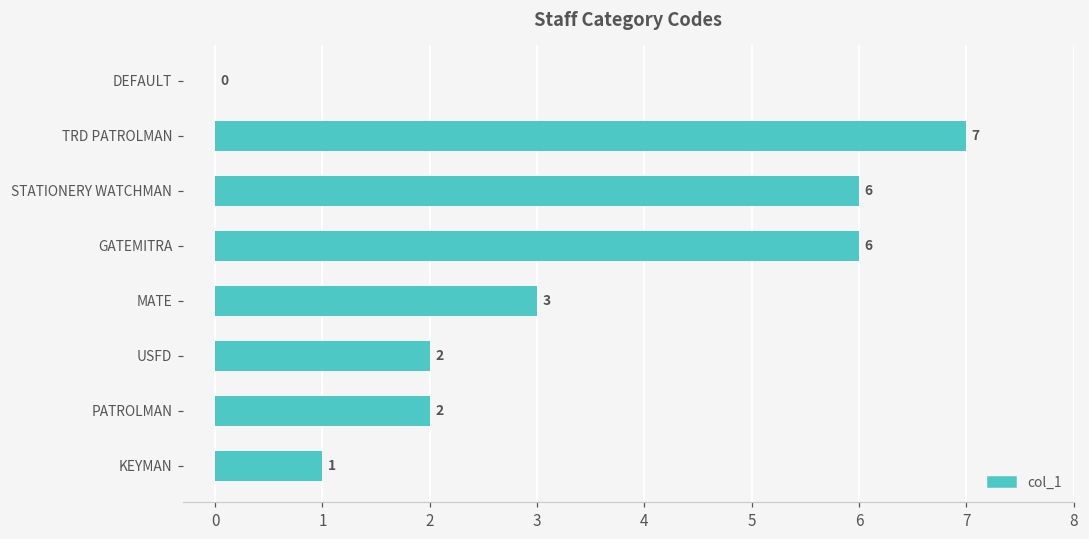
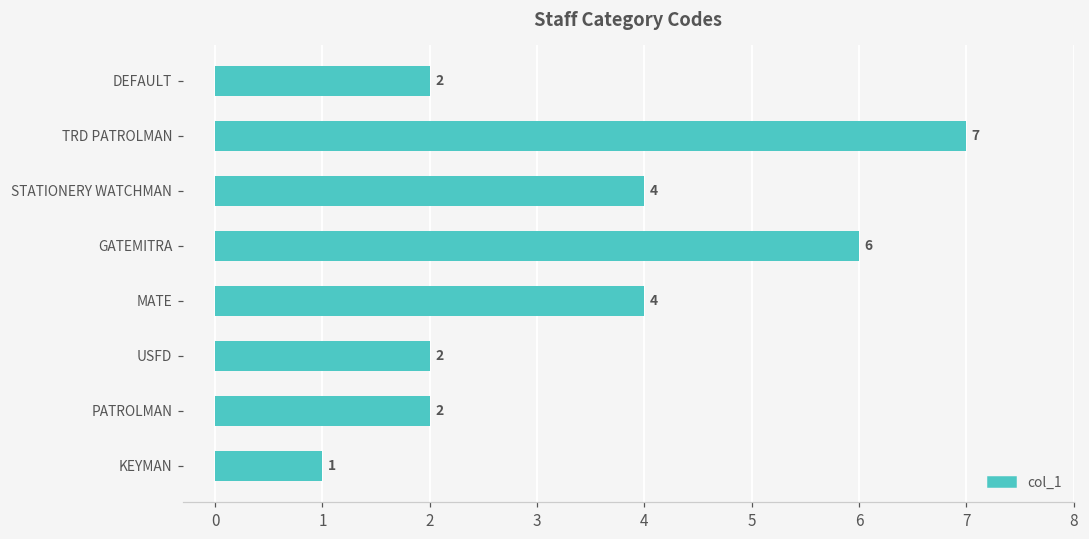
  {
-   "DEFAULT": 0,
+   "DEFAULT": 2,
    "TRD PATROLMAN": 7,
-   "STATIONERY WATCHMAN": 6,
+   "STATIONERY WATCHMAN": 4,
    "GATEMITRA": 6,
-   "MATE": 3,
+   "MATE": 4,
    "USFD": 2,
    "PATROLMAN": 2,
    "KEYMAN": 1
  }
